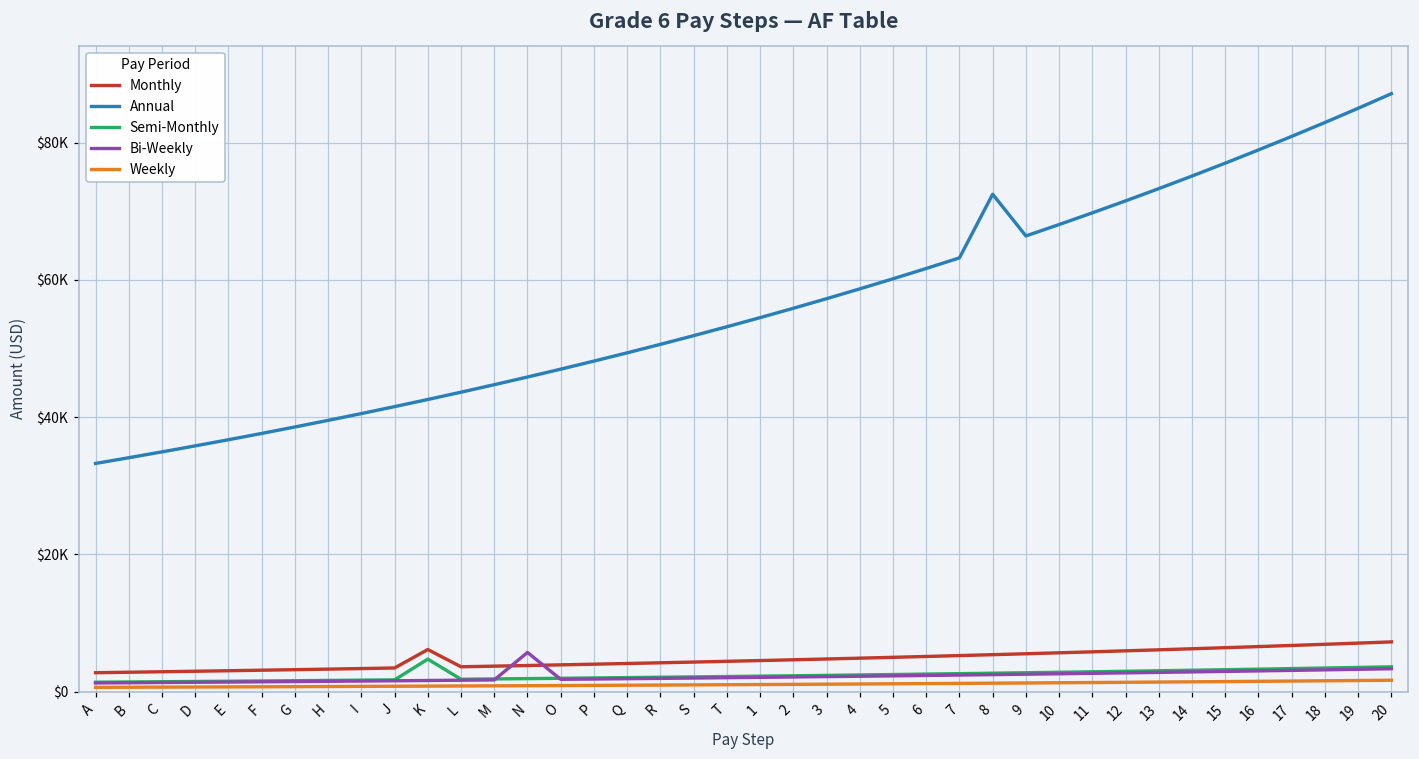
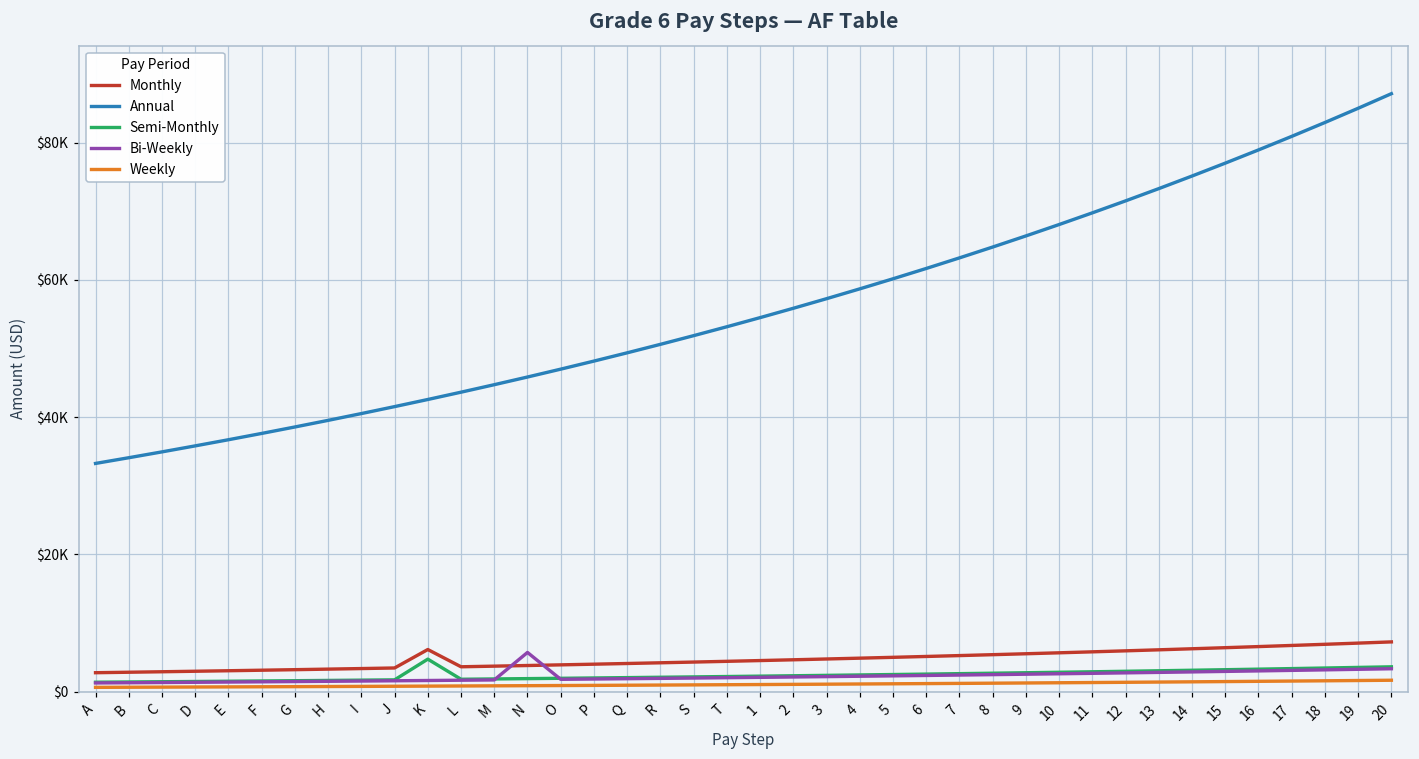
  {
    "Monthly": {
      "A": "$3000",
      "B": "$3000",
      "C": "$3000",
      "D": "$3000",
      "E": "$3000",
      "F": "$3000",
      "G": "$3000",
      "H": "$3000",
      "I": "$3000",
      "J": "$3000",
      "K": "$6000",
      "L": "$4000",
      "M": "$4000",
      "N": "$4000",
      "O": "$4000",
      "P": "$4000",
      "Q": "$4000",
      "R": "$4000",
      "S": "$4000",
      "T": "$4000",
      "1": "$5000",
      "2": "$5000",
      "3": "$5000",
      "4": "$5000",
      "5": "$5000",
      "6": "$5000",
      "7": "$5000",
      "8": "$5000",
      "9": "$6000",
      "10": "$6000",
      "11": "$6000",
      "12": "$6000",
      "13": "$6000",
      "14": "$6000",
      "15": "$6000",
      "16": "$7000",
      "17": "$7000",
      "18": "$7000",
      "19": "$7000",
      "20": "$7000"
    },
    "Annual": {
      "A": "$33000",
      "B": "$34000",
      "C": "$35000",
      "D": "$36000",
      "E": "$37000",
      "F": "$38000",
      "G": "$39000",
      "H": "$40000",
      "I": "$41000",
      "J": "$42000",
      "K": "$43000",
      "L": "$44000",
      "M": "$45000",
      "N": "$46000",
      "O": "$47000",
      "P": "$48000",
      "Q": "$49000",
      "R": "$51000",
      "S": "$52000",
      "T": "$53000",
      "1": "$55000",
      "2": "$56000",
      "3": "$57000",
      "4": "$59000",
      "5": "$60000",
      "6": "$62000",
      "7": "$63000",
-     "8": "$72000",
+     "8": "$65000",
      "9": "$66000",
      "10": "$68000",
      "11": "$70000",
      "12": "$72000",
      "13": "$73000",
      "14": "$75000",
      "15": "$77000",
      "16": "$79000",
      "17": "$81000",
      "18": "$83000",
      "19": "$85000",
      "20": "$87000"
    },
    "Semi-Monthly": {
      "K": "$5000",
      "N": "$2000"
    },
    "Bi-Weekly": {
      "K": "$2000",
      "N": "$6000"
    },
    "Weekly": {
      "A": "$1000",
      "B": "$1000",
      "C": "$1000",
      "D": "$1000",
      "E": "$1000",
      "F": "$1000",
      "G": "$1000",
      "H": "$1000",
      "I": "$1000",
      "J": "$1000",
      "K": "$1000",
      "L": "$1000",
      "M": "$1000",
      "N": "$1000",
      "O": "$1000",
      "P": "$1000",
      "Q": "$1000",
      "R": "$1000",
      "S": "$1000",
      "T": "$1000",
      "1": "$1000",
      "2": "$1000",
      "3": "$1000",
      "4": "$1000",
      "5": "$1000",
      "6": "$1000",
      "7": "$1000",
      "8": "$1000",
      "9": "$1000",
      "10": "$1000",
      "11": "$1000",
      "12": "$1000",
      "13": "$1000",
      "14": "$1000",
      "15": "$1000",
      "16": "$2000",
      "17": "$2000",
      "18": "$2000",
      "19": "$2000",
      "20": "$2000"
    }
  }
